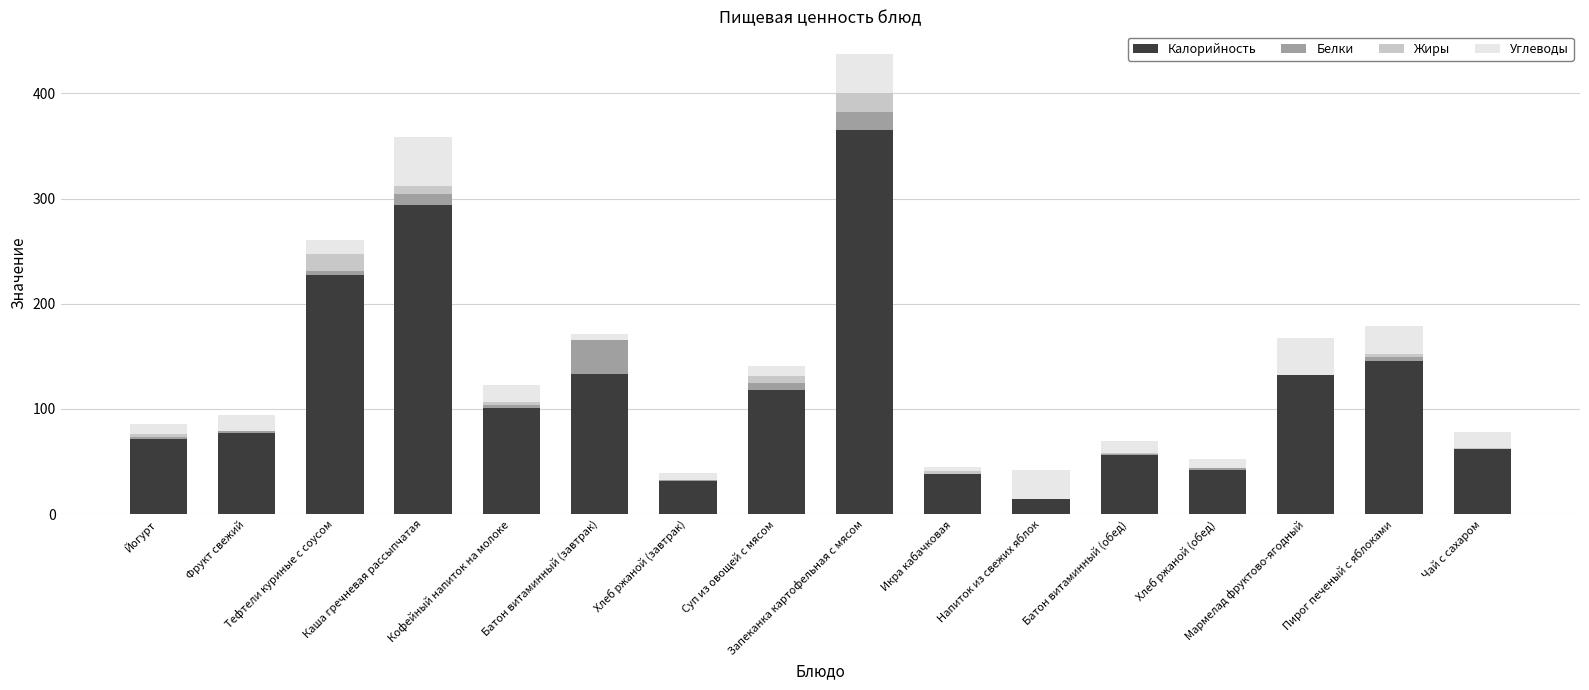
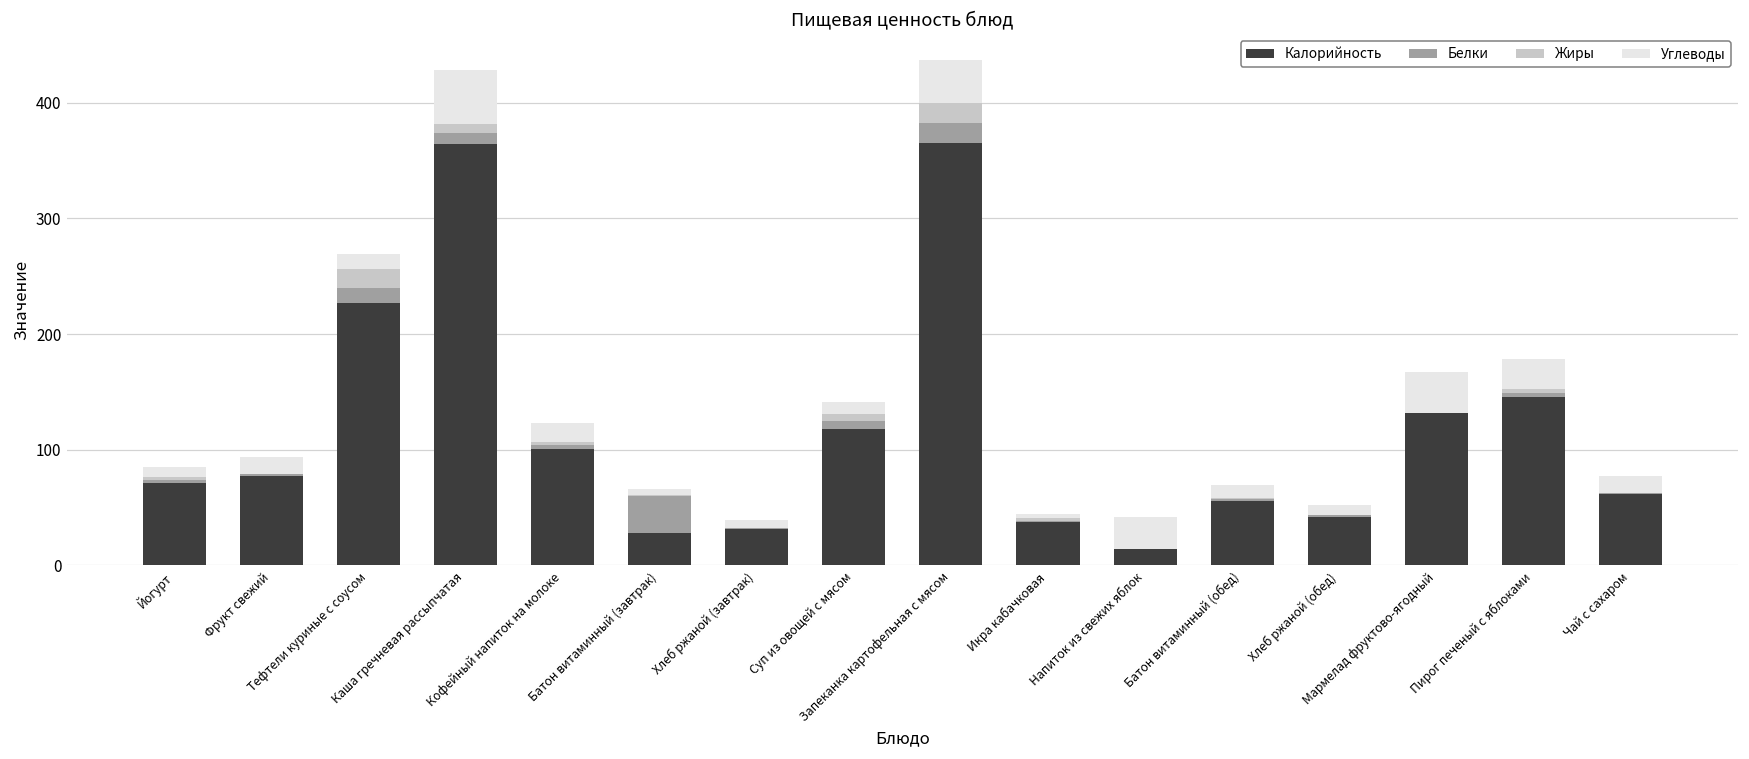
  {
    "Калорийность": {
      "Йогурт": 71,
      "Фрукт свежий": 77,
      "Тефтели куриные с соусом": 227,
-     "Каша гречневая рассыпчатая": 294,
+     "Каша гречневая рассыпчатая": 364,
      "Кофейный напиток на молоке": 101,
-     "Батон витаминный (завтрак)": 133,
+     "Батон витаминный (завтрак)": 28,
      "Хлеб ржаной (завтрак)": 32,
      "Суп из овощей с мясом": 118,
      "Запеканка картофельная с мясом": 365,
      "Икра кабачковая": 38,
      "Напиток из свежих яблок": 14,
      "Батон витаминный (обед)": 56,
      "Хлеб ржаной (обед)": 42,
      "Мармелад фруктово-ягодный": 132,
      "Пирог печеный с яблоками": 146,
      "Чай с сахаром": 62
    },
    "Белки": {
      "Йогурт": 3,
-     "Тефтели куриные с соусом": 4,
+     "Тефтели куриные с соусом": 13,
      "Каша гречневая рассыпчатая": 10,
      "Кофейный напиток на молоке": 3,
      "Батон витаминный (завтрак)": 33,
      "Суп из овощей с мясом": 7,
      "Запеканка картофельная с мясом": 18,
      "Пирог печеный с яблоками": 3
    }
  }
